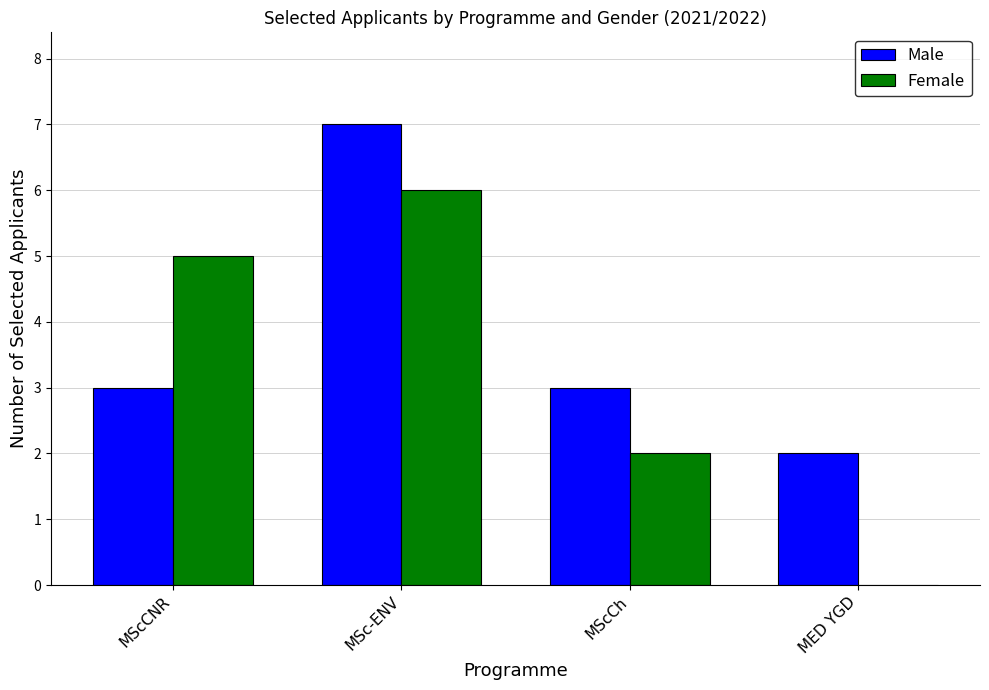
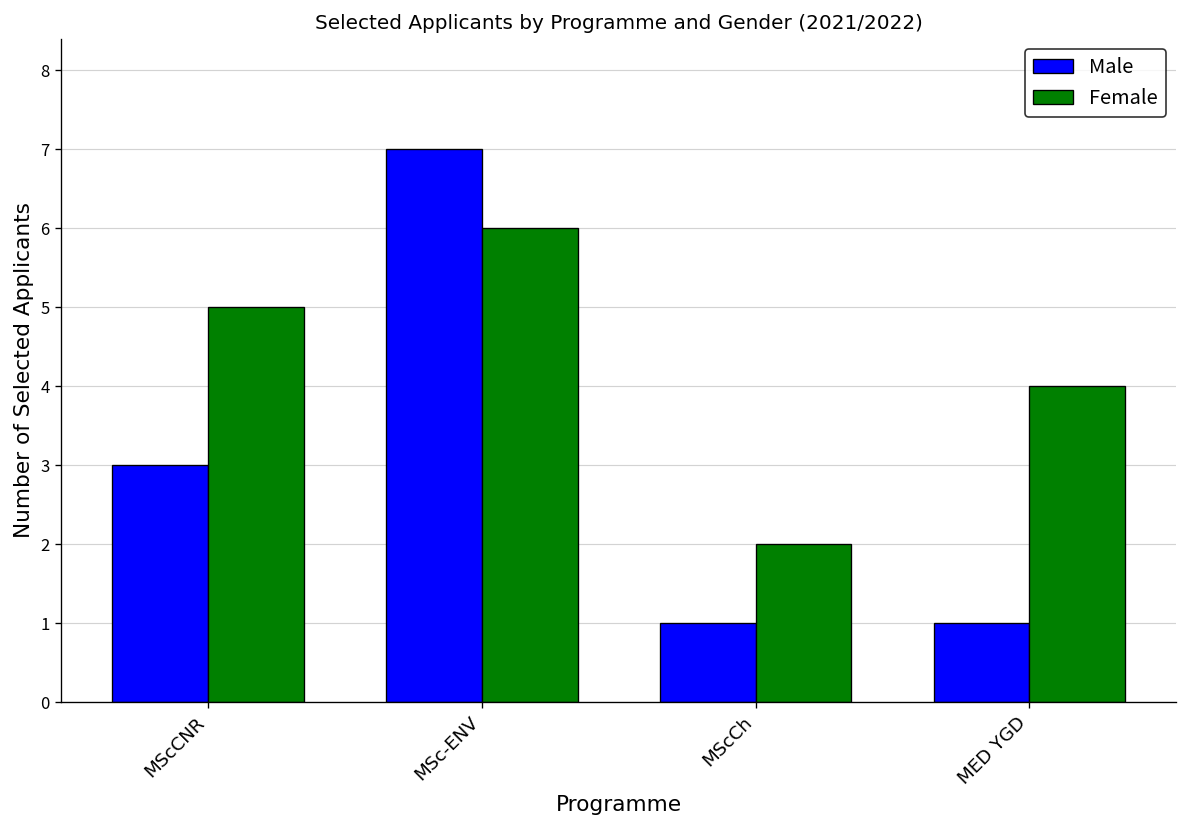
  {
    "Male": {
      "MScCNR": 3,
      "MSc-ENV": 7,
-     "MScCh": 3,
-     "MED YGD": 2
+     "MScCh": 1,
+     "MED YGD": 1
    },
    "Female": {
      "MScCNR": 5,
      "MSc-ENV": 6,
      "MScCh": 2,
-     "MED YGD": 0
+     "MED YGD": 4
    }
  }
